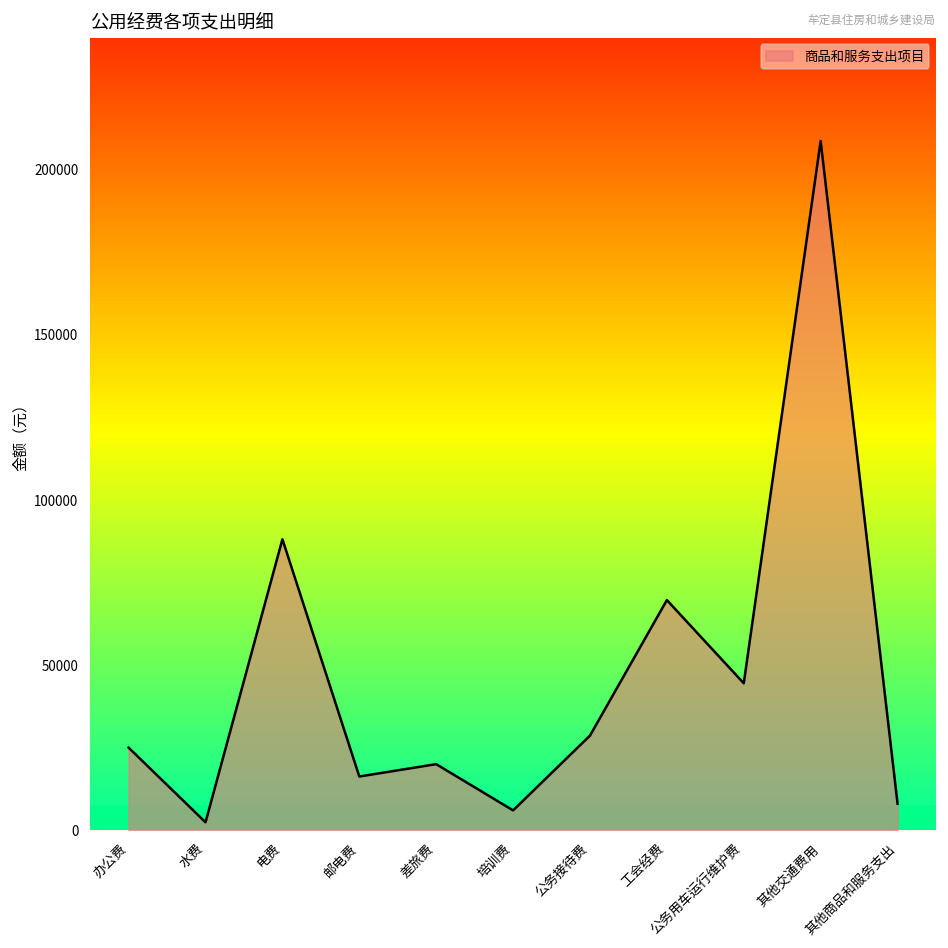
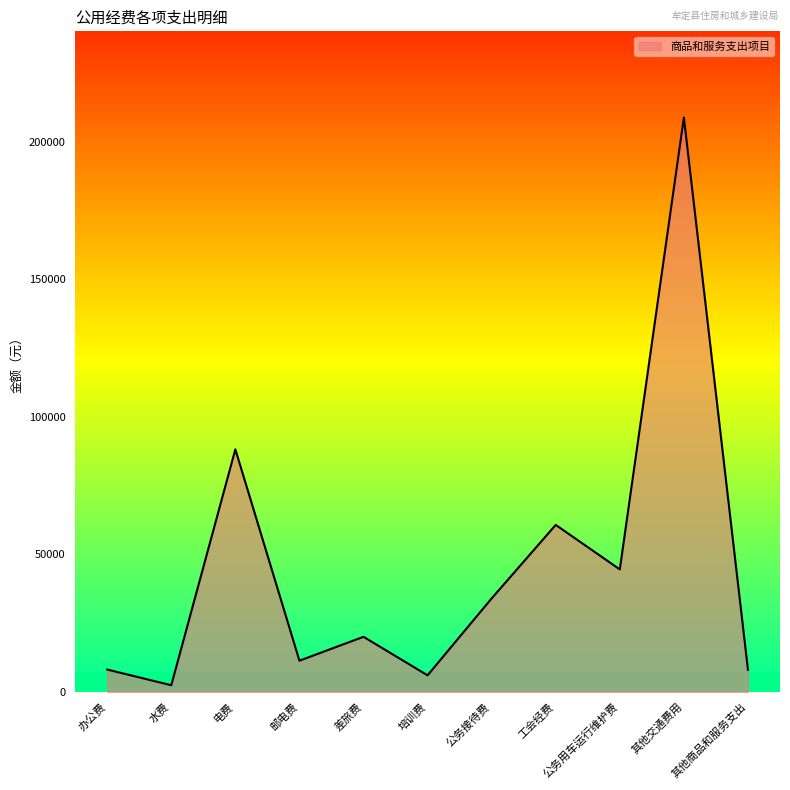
  {
-   "办公费": 25000,
+   "办公费": 8000,
    "电费": 88000,
-   "邮电费": 16000,
+   "邮电费": 11000,
    "差旅费": 20000,
-   "公务接待费": 29000,
-   "工会经费": 70000,
+   "公务接待费": 34000,
+   "工会经费": 61000,
    "公务用车运行维护费": 44000,
    "其他交通费用": 209000,
    "其他商品和服务支出": 8000
  }
